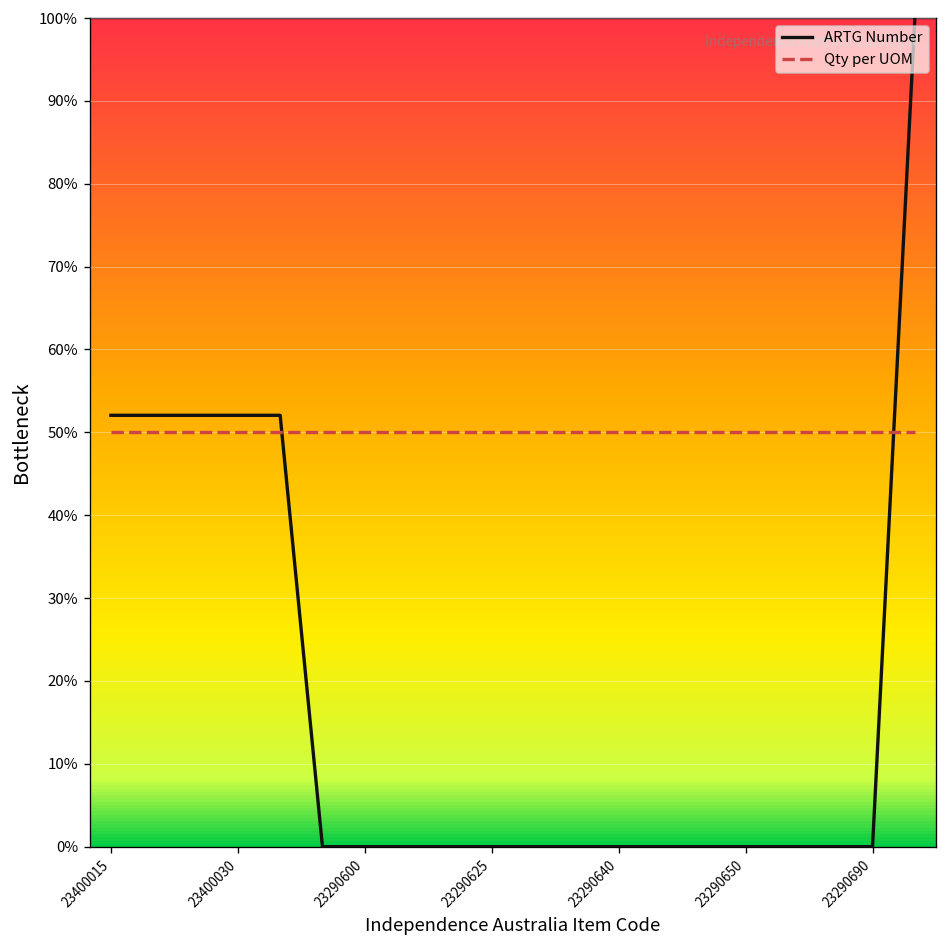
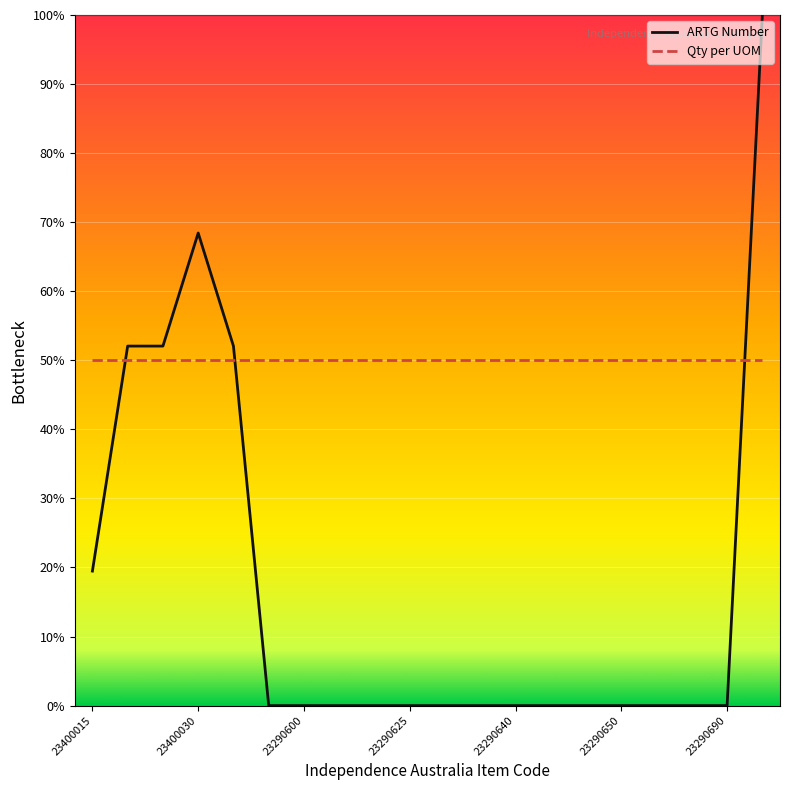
  {
    "ARTG Number": {
-     "23400015": "52%",
-     "23400030": "52%",
+     "23400015": "19%",
+     "23400030": "68%",
      "23290600": "0%",
      "23290625": "0%",
      "23290640": "0%",
      "23290650": "0%",
      "23290690": "0%"
    },
    "Qty per UOM": {
      "23400015": "50%",
      "23400030": "50%",
      "23290600": "50%",
      "23290625": "50%",
      "23290640": "50%",
      "23290650": "50%",
      "23290690": "50%"
    }
  }
